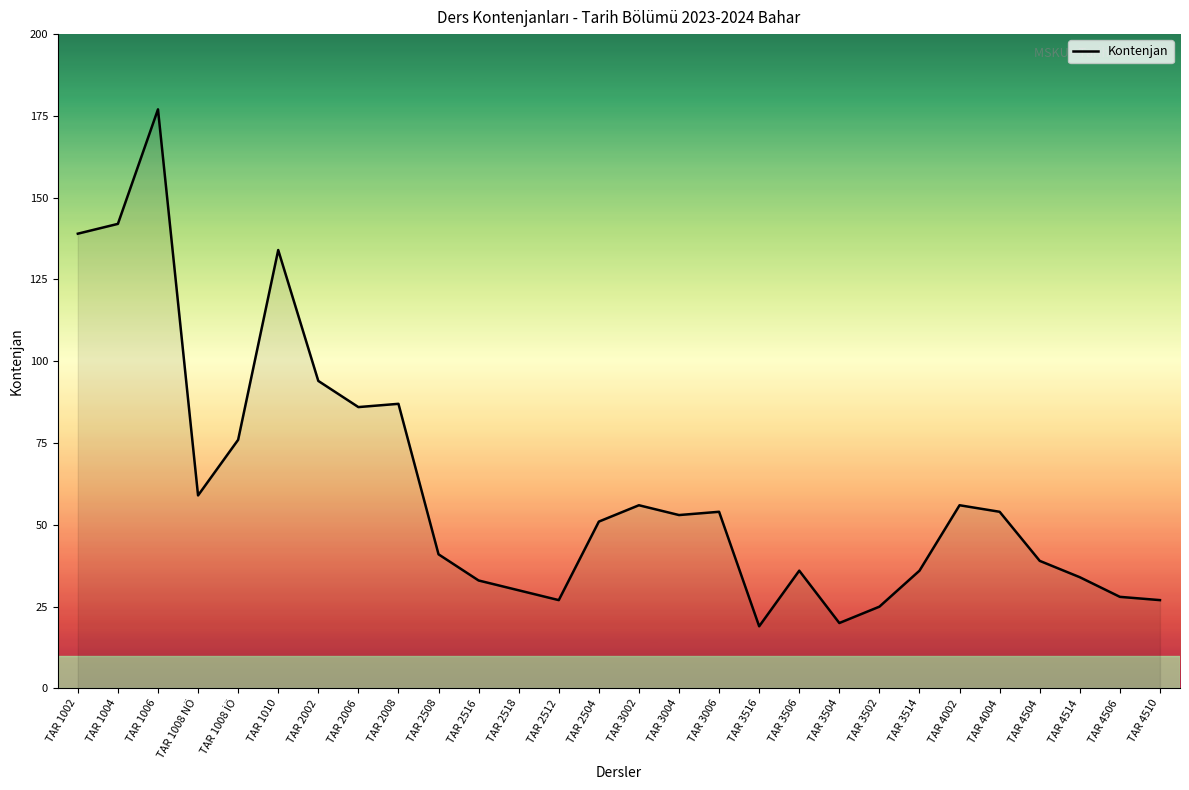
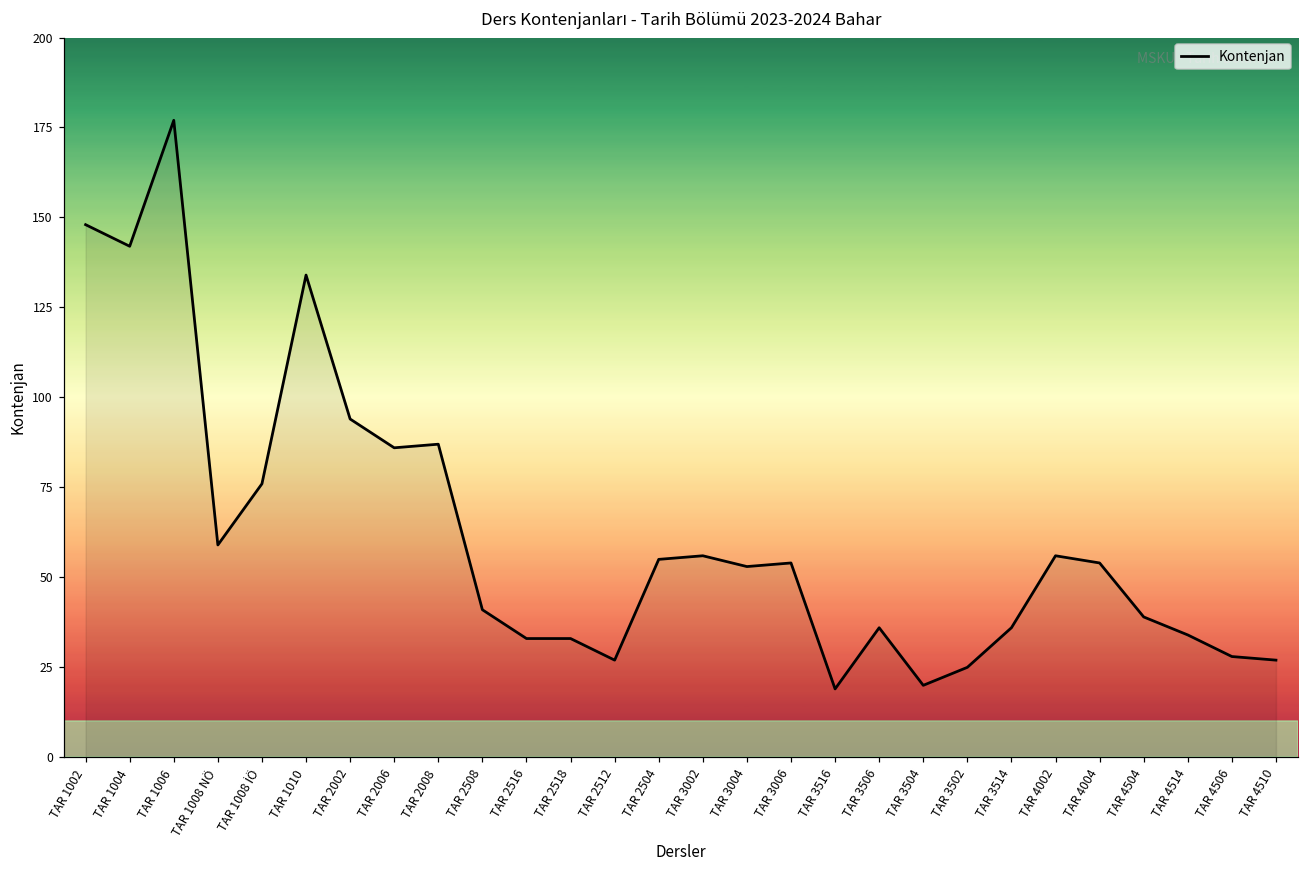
  {
-   "TAR 1002": 139,
+   "TAR 1002": 148,
    "TAR 1004": 142,
    "TAR 1006": 177,
    "TAR 1008 NÖ": 59,
    "TAR 1008 İÖ": 76,
    "TAR 1010": 134,
    "TAR 2002": 94,
    "TAR 2006": 86,
    "TAR 2008": 87,
    "TAR 2508": 41,
    "TAR 2516": 33,
-   "TAR 2518": 30,
+   "TAR 2518": 33,
    "TAR 2512": 27,
-   "TAR 2504": 51,
+   "TAR 2504": 55,
    "TAR 3002": 56,
    "TAR 3004": 53,
    "TAR 3006": 54,
    "TAR 3516": 19,
    "TAR 3506": 36,
    "TAR 3504": 20,
    "TAR 3502": 25,
    "TAR 3514": 36,
    "TAR 4002": 56,
    "TAR 4004": 54,
    "TAR 4504": 39,
    "TAR 4514": 34,
    "TAR 4506": 28,
    "TAR 4510": 27
  }
